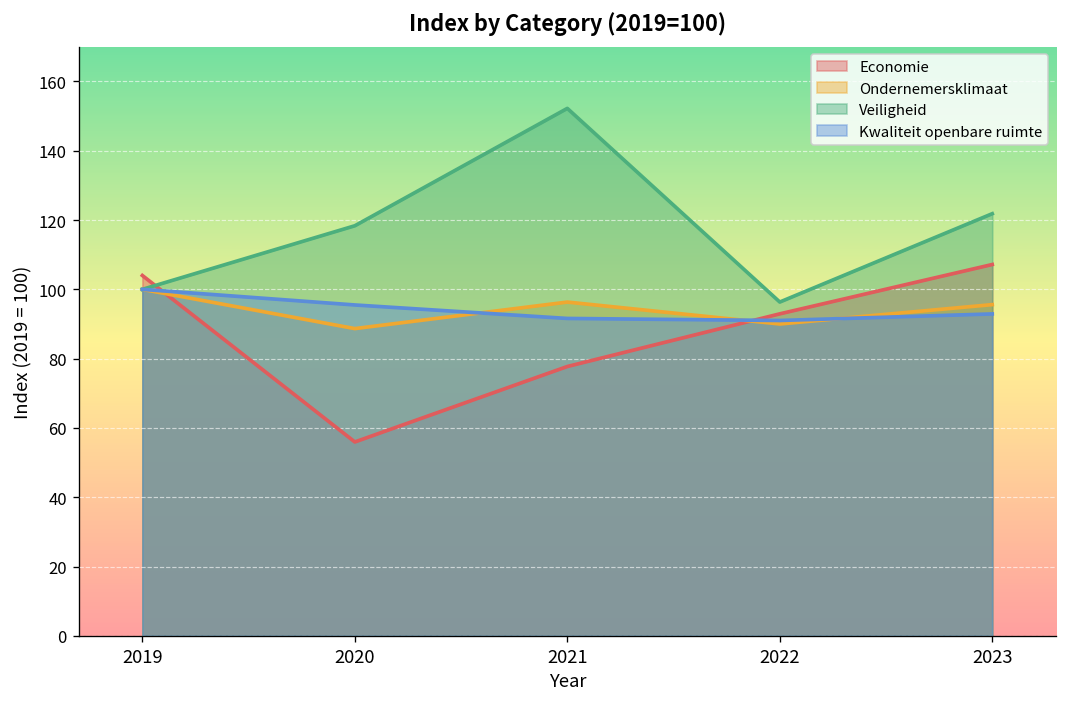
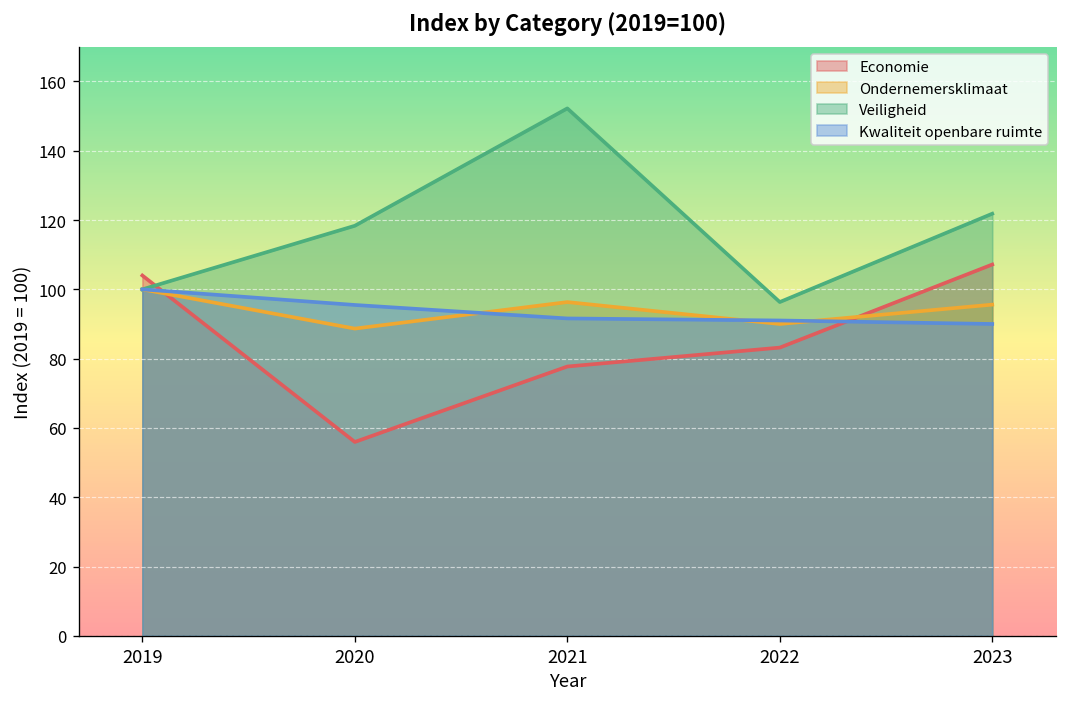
  {
    "Economie": {
      "2019": 104,
      "2020": 56,
      "2021": 78,
-     "2022": 93,
+     "2022": 83,
      "2023": 107
    },
    "Ondernemersklimaat": {
      "2020": 89,
      "2021": 96,
      "2022": 90,
      "2023": 96
    },
    "Veiligheid": {
      "2020": 118,
      "2021": 152,
      "2022": 96,
      "2023": 122
    },
    "Kwaliteit openbare ruimte": {
      "2020": 95,
      "2021": 92,
      "2022": 91,
-     "2023": 93
+     "2023": 90
    }
  }
